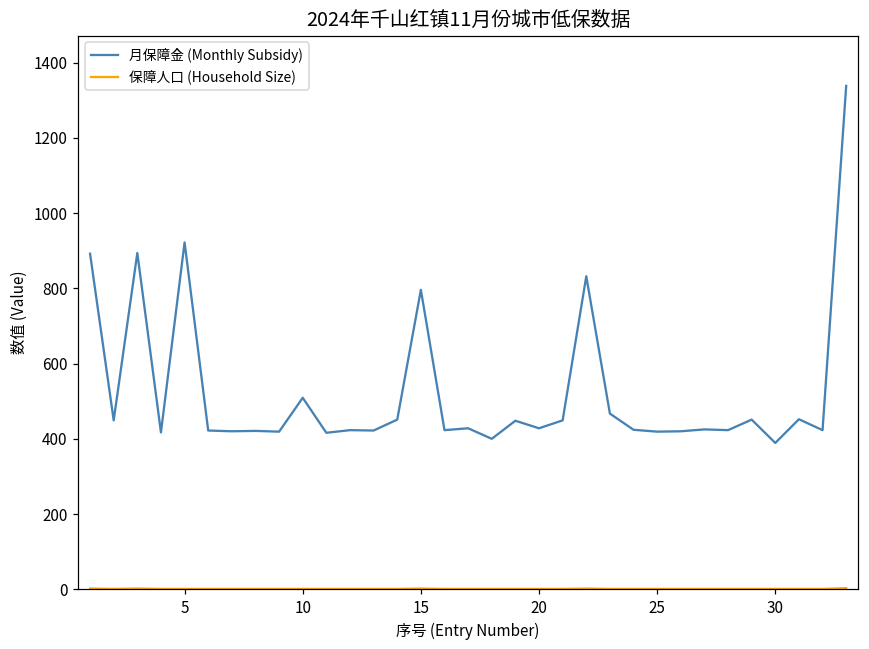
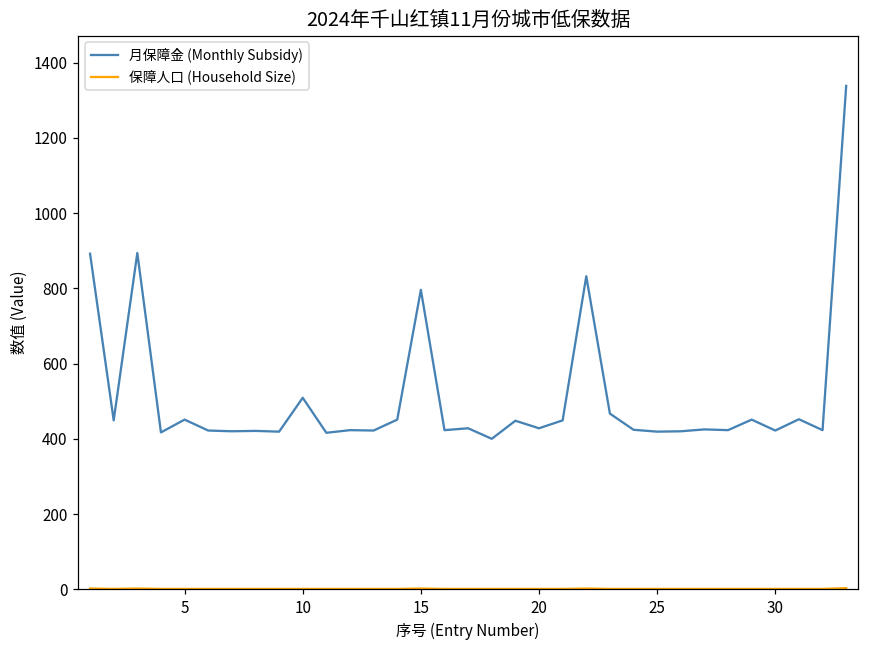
  {
    "月保障金 (Monthly Subsidy)": {
-     "5": 920,
+     "5": 450,
      "10": 510,
      "15": 800,
      "20": 430,
      "25": 420,
-     "30": 390
+     "30": 420
    },
    "保障人口 (Household Size)": {
      "5": 0,
      "10": 0,
      "15": 0,
      "20": 0,
      "25": 0,
      "30": 0
    }
  }
